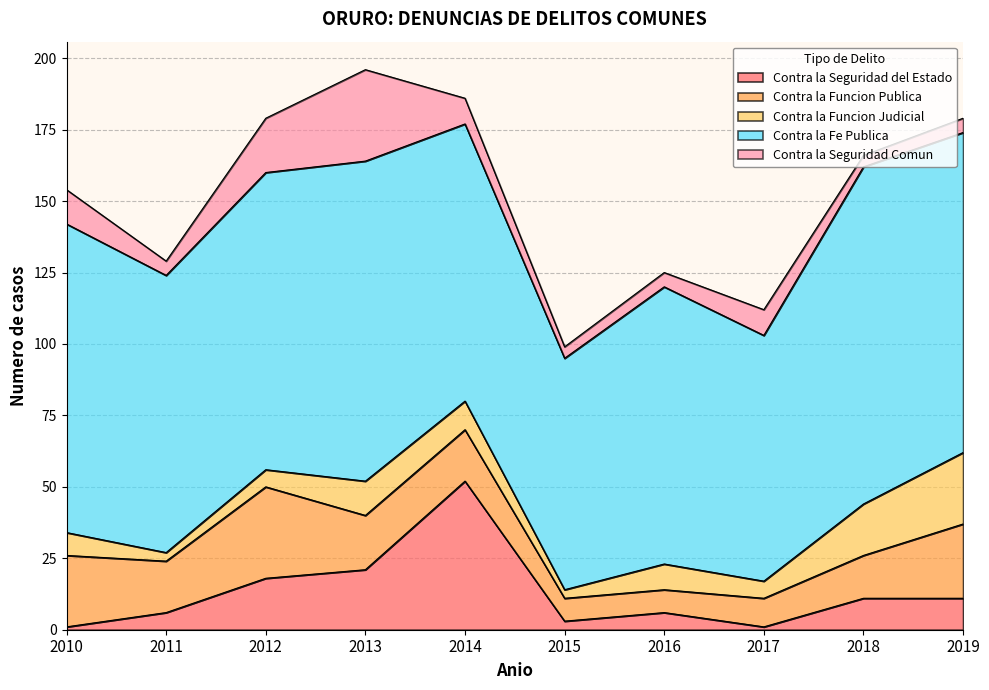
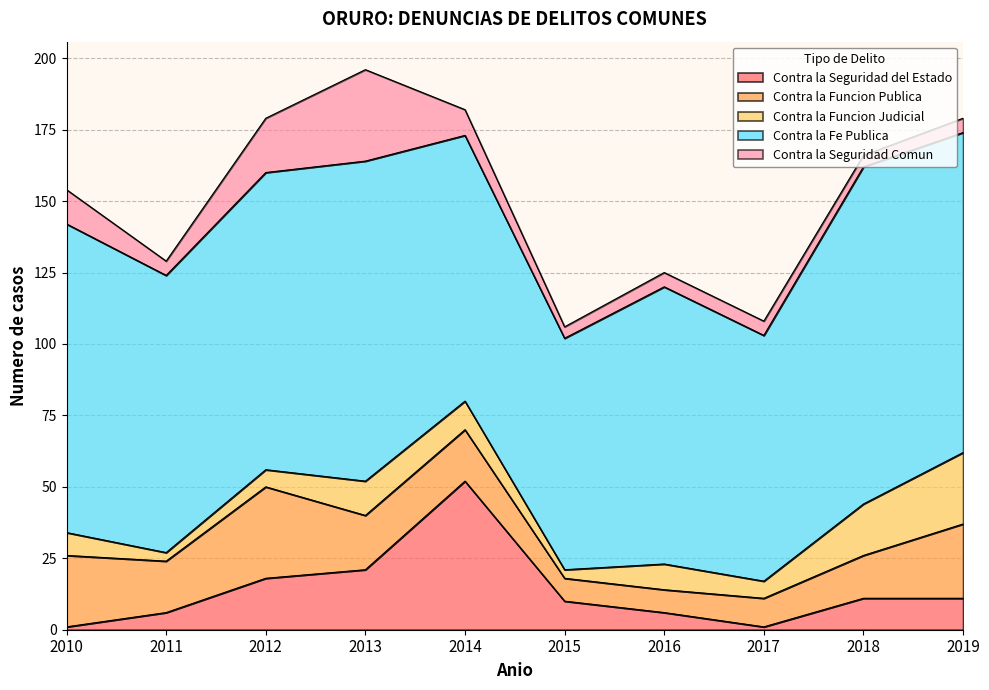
  {
    "Contra la Seguridad del Estado": {
      "2010": 1,
      "2011": 6,
      "2012": 18,
      "2013": 21,
      "2014": 52,
-     "2015": 3,
+     "2015": 10,
      "2016": 6,
      "2017": 1,
      "2018": 11,
      "2019": 11
    },
    "Contra la Fe Publica": {
      "2010": 108,
      "2011": 97,
      "2012": 104,
      "2013": 112,
-     "2014": 97,
+     "2014": 93,
      "2015": 81,
      "2016": 97,
      "2017": 86,
      "2019": 112
    },
    "Contra la Seguridad Comun": {
      "2010": 12,
      "2011": 5,
      "2012": 19,
      "2013": 32,
      "2014": 9,
      "2015": 4,
      "2016": 5,
-     "2017": 9,
+     "2017": 5,
      "2019": 5
    }
  }
